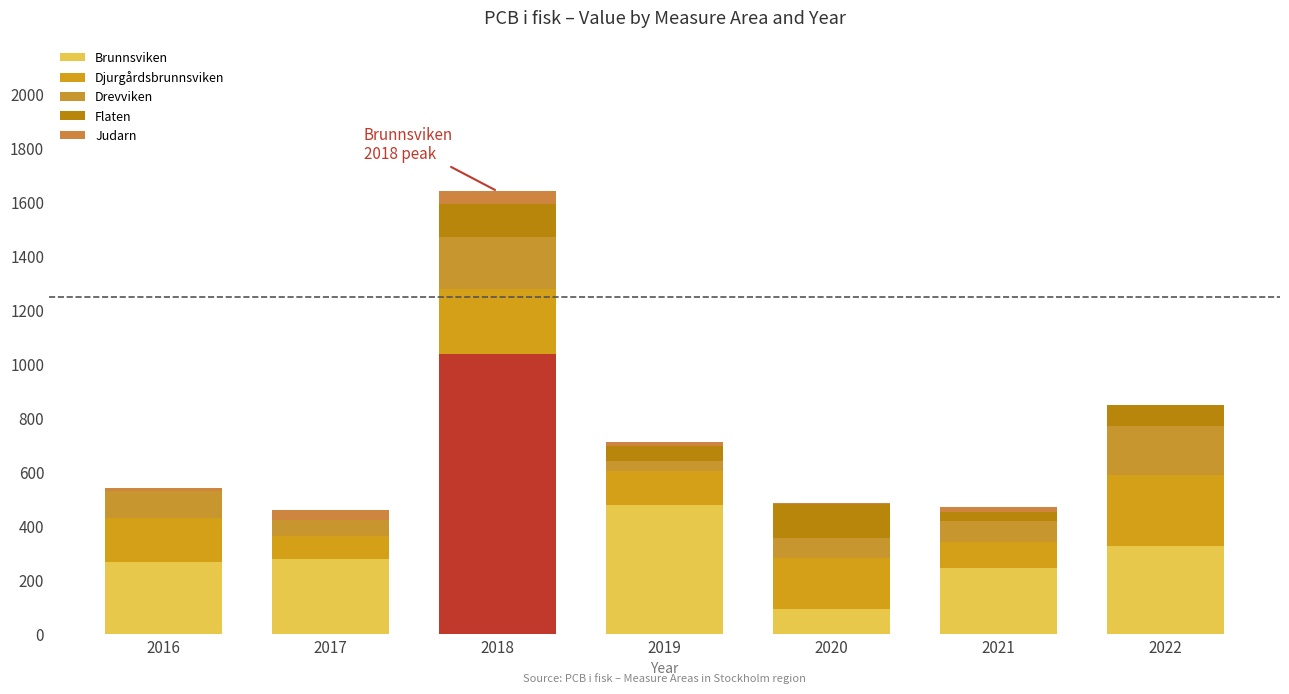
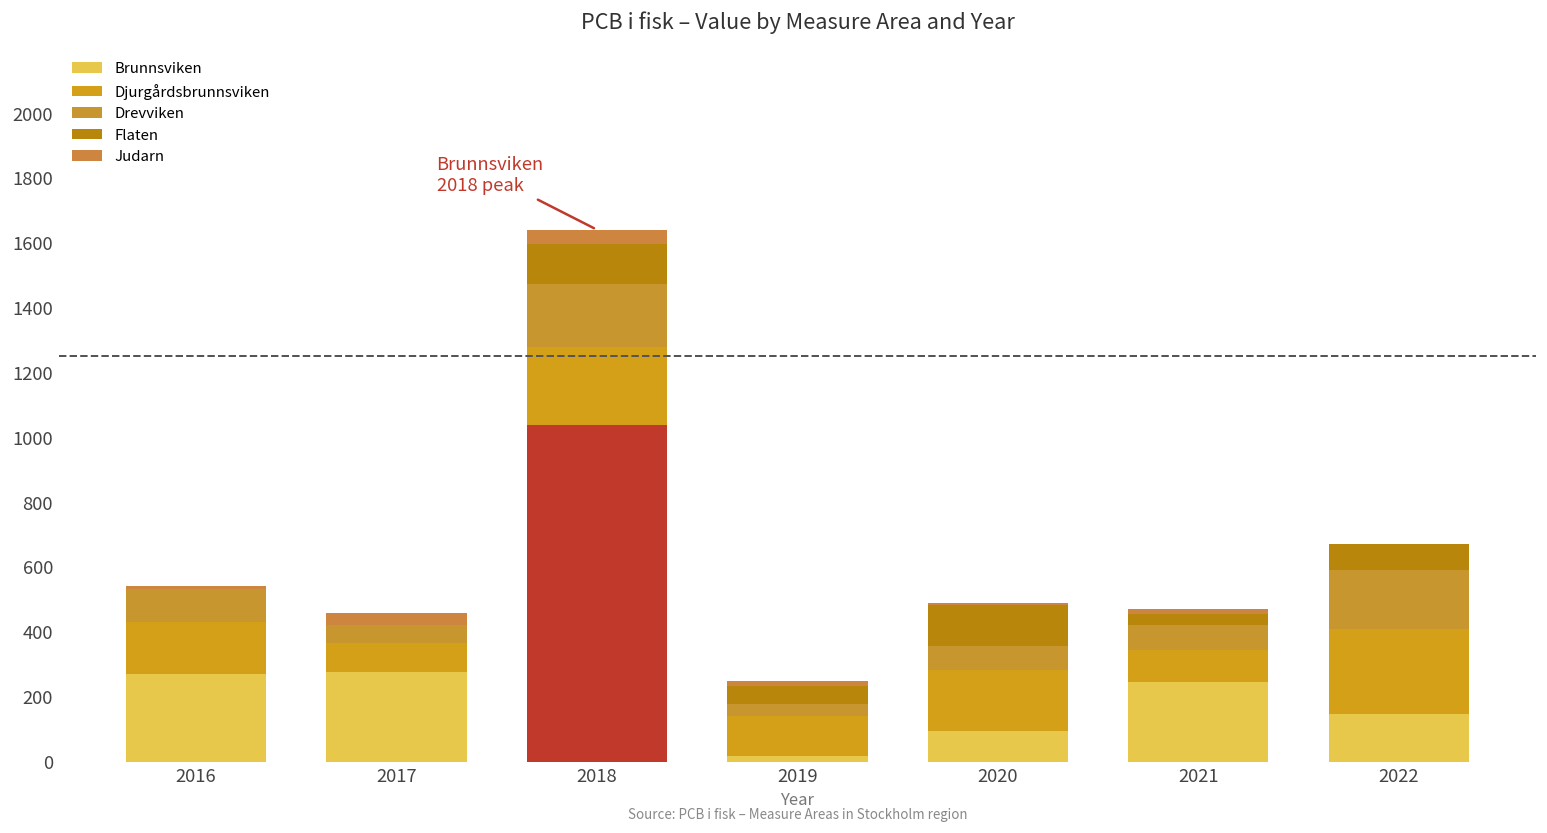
  {
    "Brunnsviken": {
      "2016": 270,
      "2017": 280,
      "2018": 1040,
-     "2019": 480,
+     "2019": 20,
      "2020": 90,
      "2021": 250,
-     "2022": 330
+     "2022": 150
    }
  }
